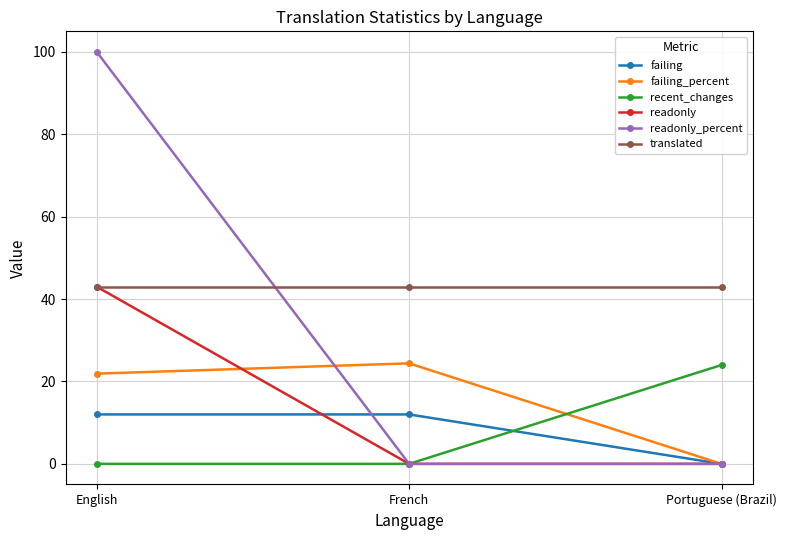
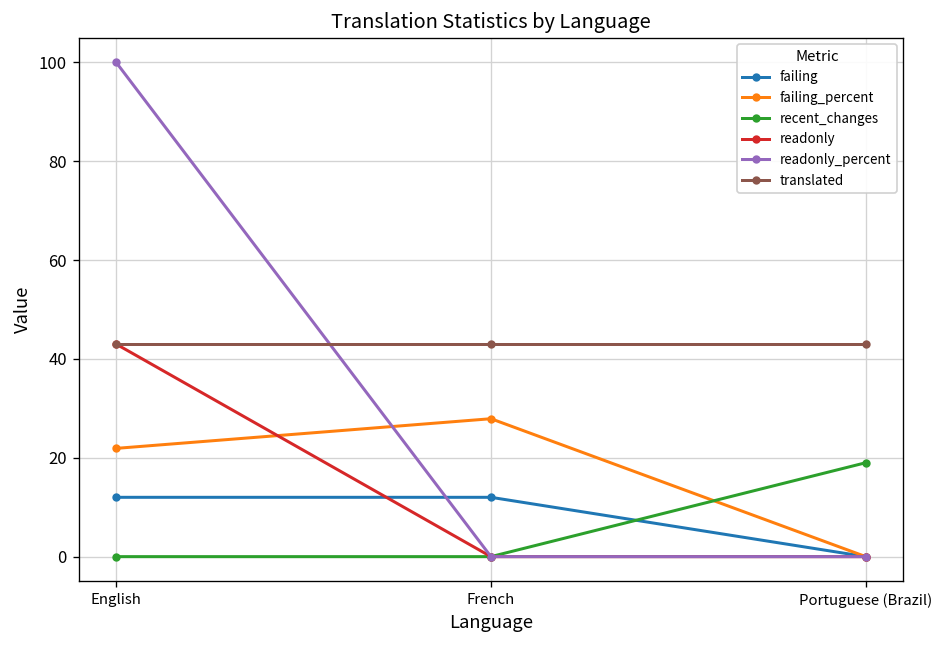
  {
    "failing": {
      "English": 12,
      "French": 12
    },
    "failing_percent": {
      "English": 22,
-     "French": 24
+     "French": 28
    },
    "recent_changes": {
      "English": 0,
-     "Portuguese (Brazil)": 24
+     "Portuguese (Brazil)": 19
    },
    "readonly_percent": {
      "English": 100
    },
    "translated": {
      "French": 43,
      "Portuguese (Brazil)": 43
    }
  }
